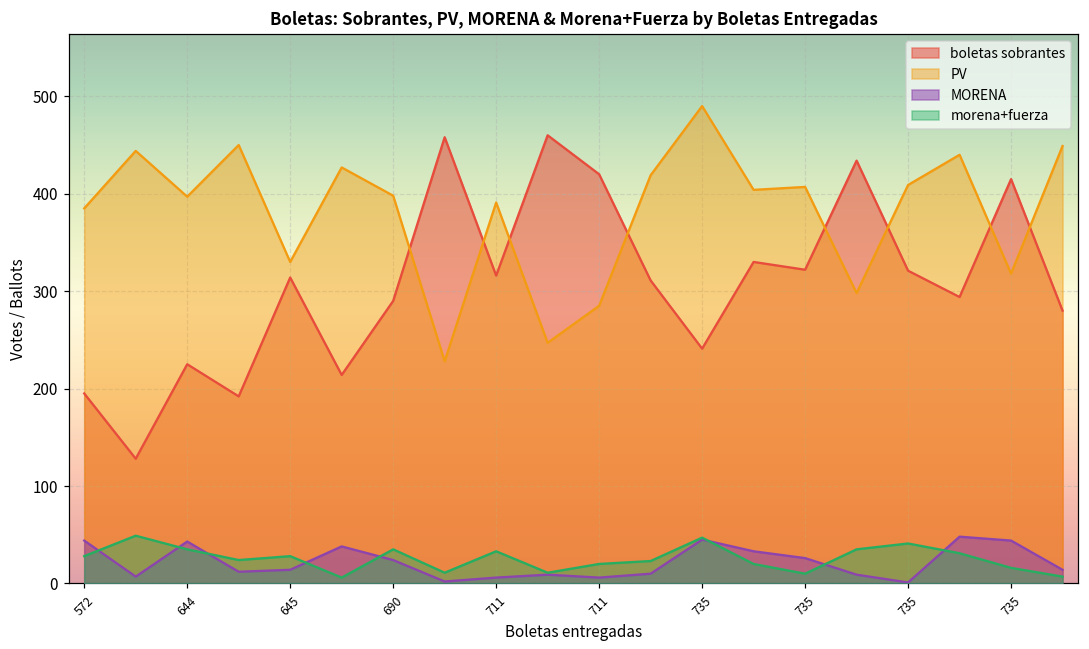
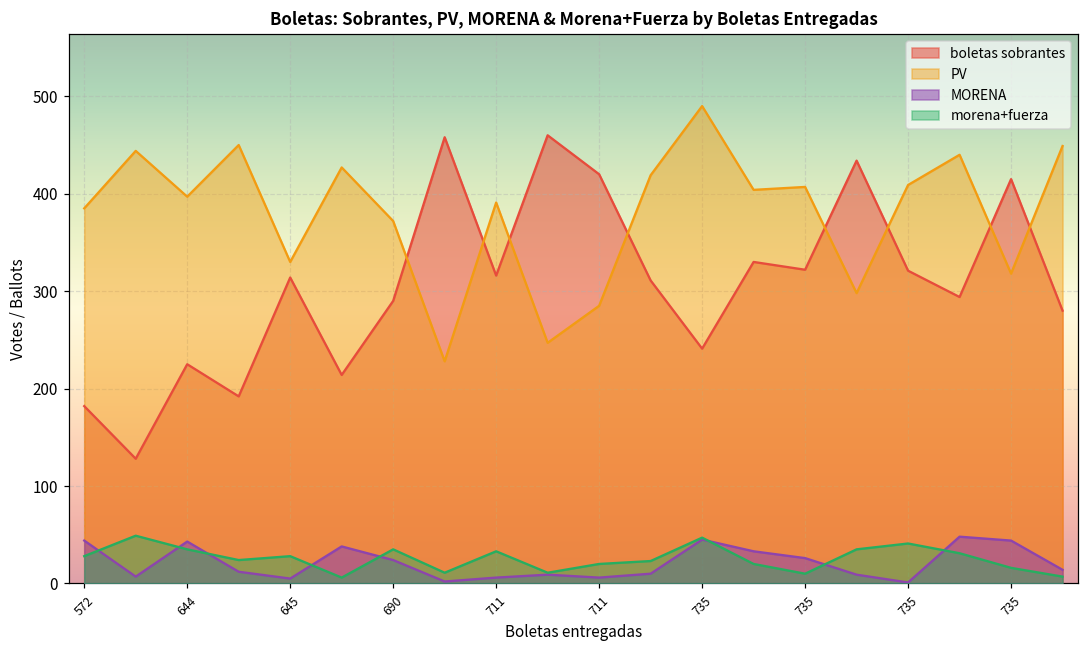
  {
    "boletas sobrantes": {
-     "572": 200,
+     "572": 180,
      "644": 230,
      "645": 310,
      "690": 290
    },
    "PV": {
      "572": 390,
      "644": 400,
      "645": 330,
-     "690": 400
+     "690": 370
    },
    "MORENA": {
      "572": 40,
      "644": 40,
-     "645": 14,
+     "645": 5,
      "690": 20
    },
    "morena+fuerza": {
      "572": 30,
      "644": 40,
      "645": 30,
      "690": 40
    }
  }
